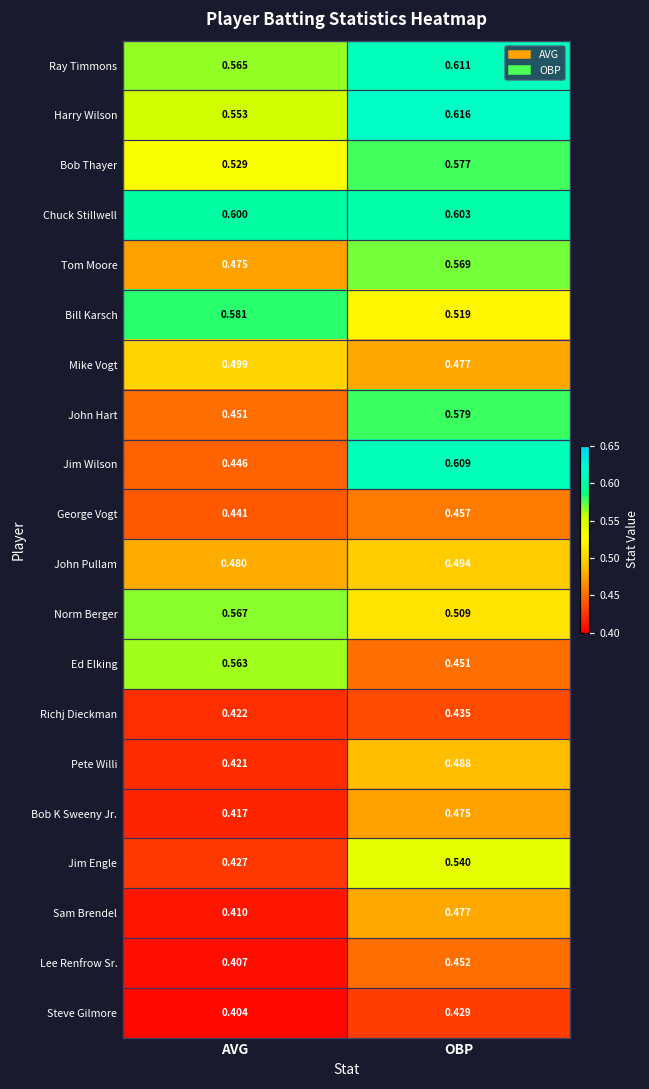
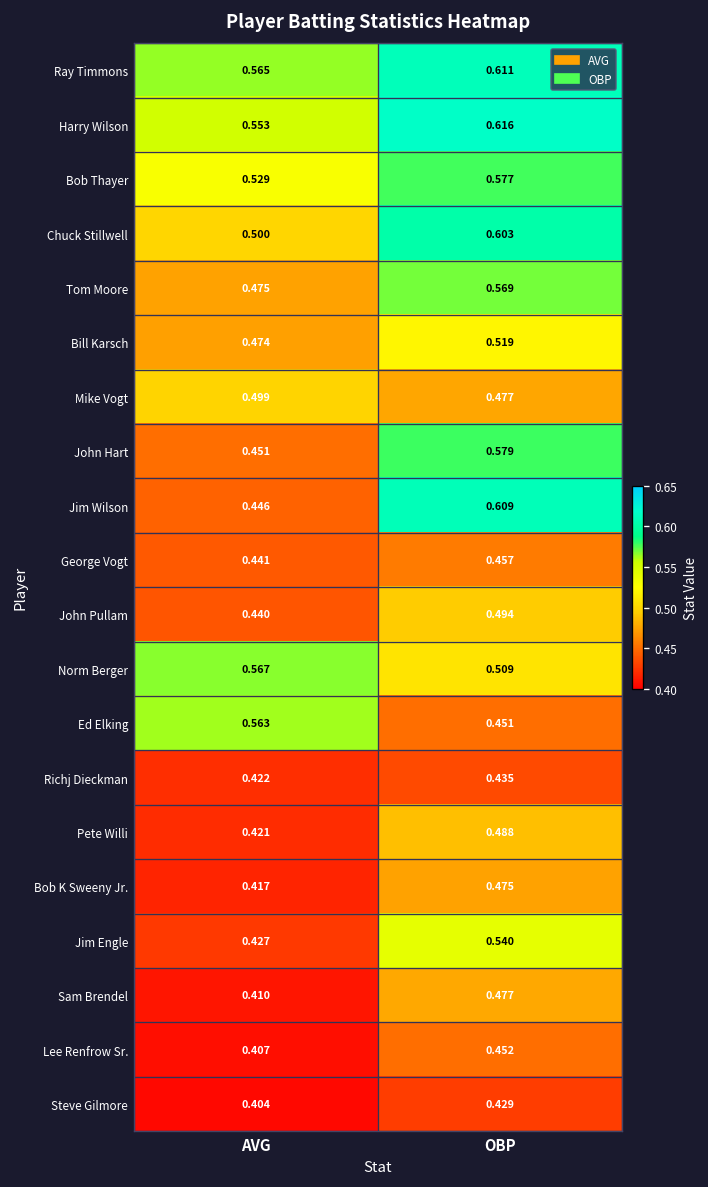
  {
    "Ray Timmons": {
      "AVG": 0.565,
      "OBP": 0.611
    },
    "Harry Wilson": {
      "AVG": 0.553,
      "OBP": 0.616
    },
    "Bob Thayer": {
      "AVG": 0.529,
      "OBP": 0.577
    },
    "Chuck Stillwell": {
-     "AVG": 0.600,
+     "AVG": 0.500,
      "OBP": 0.603
    },
    "Tom Moore": {
      "AVG": 0.475,
      "OBP": 0.569
    },
    "Bill Karsch": {
-     "AVG": 0.581,
+     "AVG": 0.474,
      "OBP": 0.519
    },
    "Mike Vogt": {
      "AVG": 0.499,
      "OBP": 0.477
    },
    "John Hart": {
      "AVG": 0.451,
      "OBP": 0.579
    },
    "Jim Wilson": {
      "AVG": 0.446,
      "OBP": 0.609
    },
    "George Vogt": {
      "AVG": 0.441,
      "OBP": 0.457
    },
    "John Pullam": {
-     "AVG": 0.480,
+     "AVG": 0.440,
      "OBP": 0.494
    },
    "Norm Berger": {
      "AVG": 0.567,
      "OBP": 0.509
    },
    "Ed Elking": {
      "AVG": 0.563,
      "OBP": 0.451
    },
    "Richj Dieckman": {
      "AVG": 0.422,
      "OBP": 0.435
    },
    "Pete Willi": {
      "AVG": 0.421,
      "OBP": 0.488
    },
    "Bob K Sweeny Jr.": {
      "AVG": 0.417,
      "OBP": 0.475
    },
    "Jim Engle": {
      "AVG": 0.427,
      "OBP": 0.540
    },
    "Sam Brendel": {
      "AVG": 0.410,
      "OBP": 0.477
    },
    "Lee Renfrow Sr.": {
      "AVG": 0.407,
      "OBP": 0.452
    },
    "Steve Gilmore": {
      "AVG": 0.404,
      "OBP": 0.429
    }
  }
